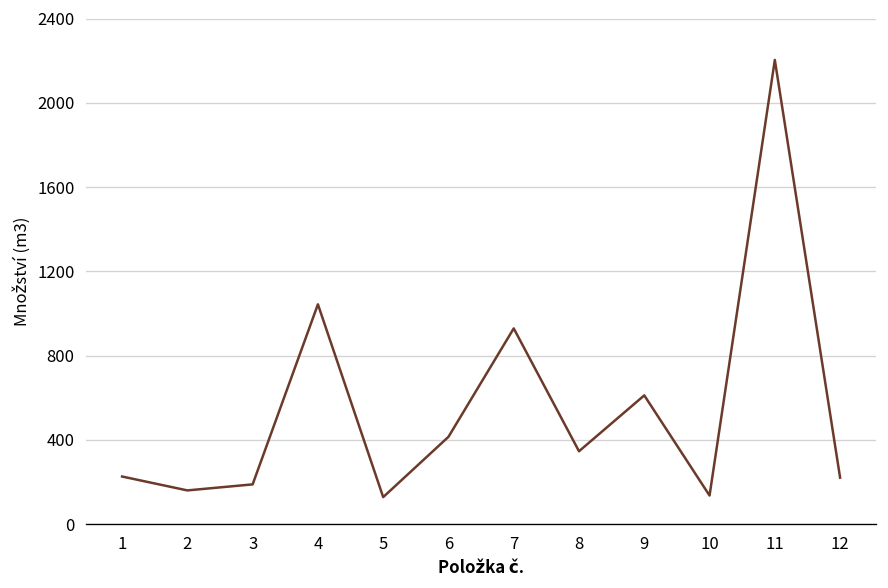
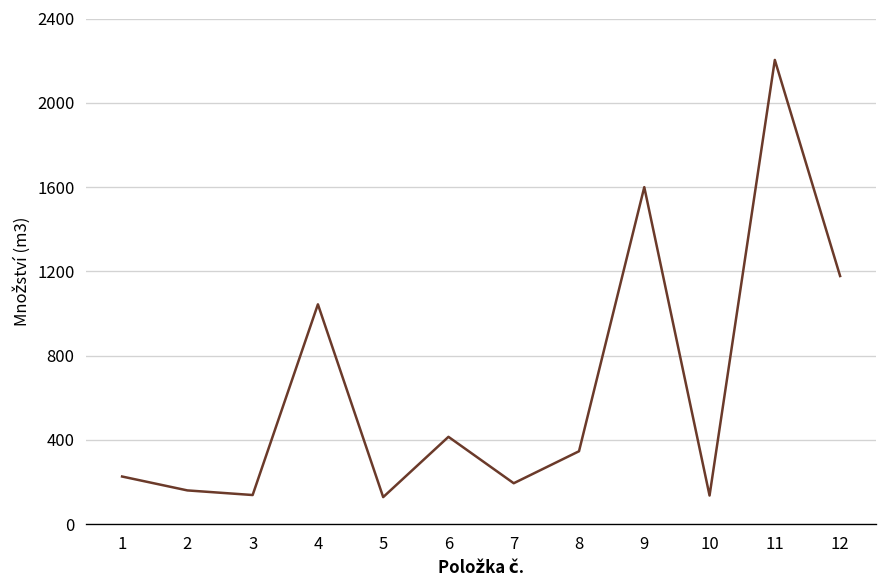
  {
    "1": 230,
    "2": 160,
-   "3": 190,
+   "3": 140,
    "4": 1040,
    "5": 130,
    "6": 410,
-   "7": 930,
+   "7": 190,
    "8": 350,
-   "9": 610,
+   "9": 1600,
    "10": 140,
    "11": 2200,
-   "12": 220
+   "12": 1180
  }
